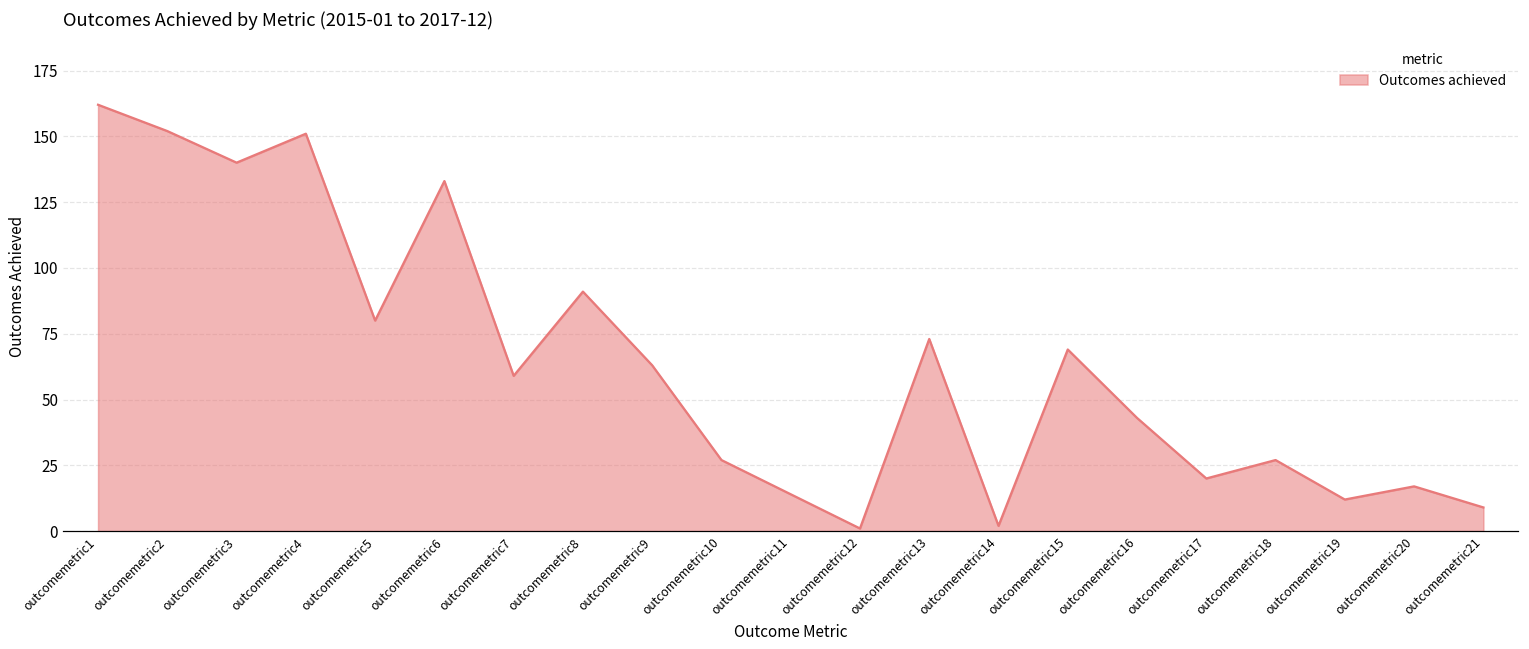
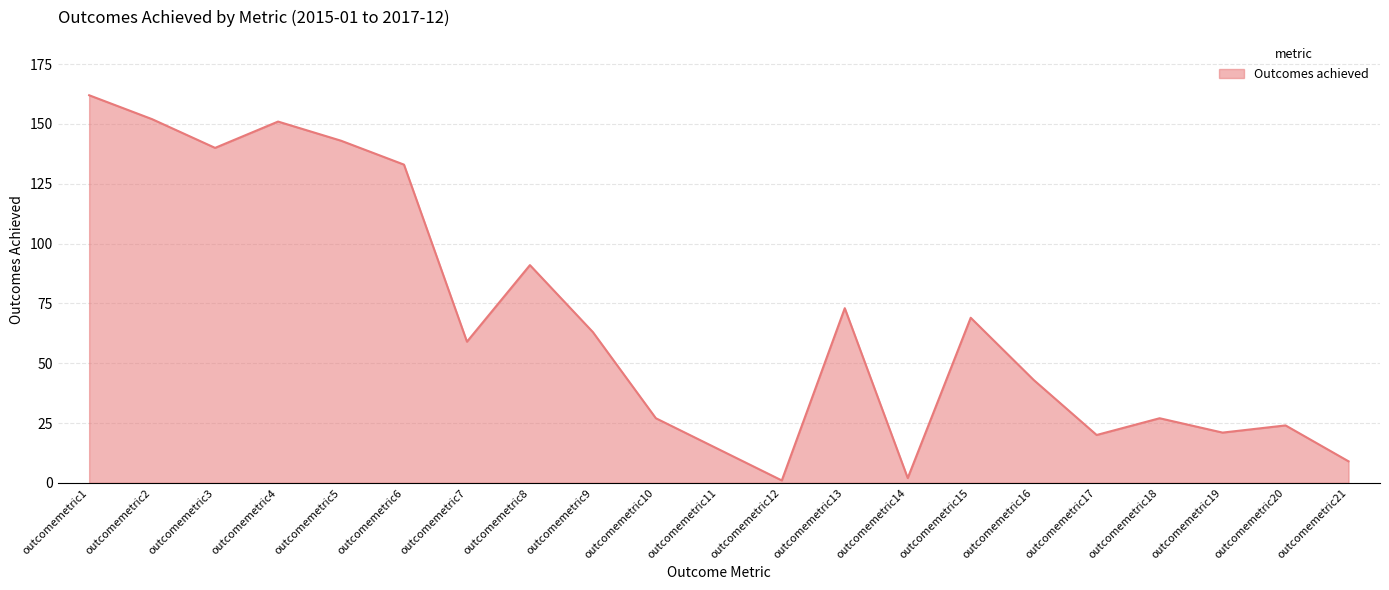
  {
    "outcomemetric1": 162,
    "outcomemetric2": 152,
    "outcomemetric3": 140,
    "outcomemetric4": 151,
-   "outcomemetric5": 80,
+   "outcomemetric5": 143,
    "outcomemetric6": 133,
    "outcomemetric7": 59,
    "outcomemetric8": 91,
    "outcomemetric9": 63,
    "outcomemetric10": 27,
    "outcomemetric11": 14,
    "outcomemetric12": 1,
    "outcomemetric13": 73,
    "outcomemetric14": 2,
    "outcomemetric15": 69,
    "outcomemetric16": 43,
    "outcomemetric17": 20,
    "outcomemetric18": 27,
-   "outcomemetric19": 12,
-   "outcomemetric20": 17,
+   "outcomemetric19": 21,
+   "outcomemetric20": 24,
    "outcomemetric21": 9
  }
